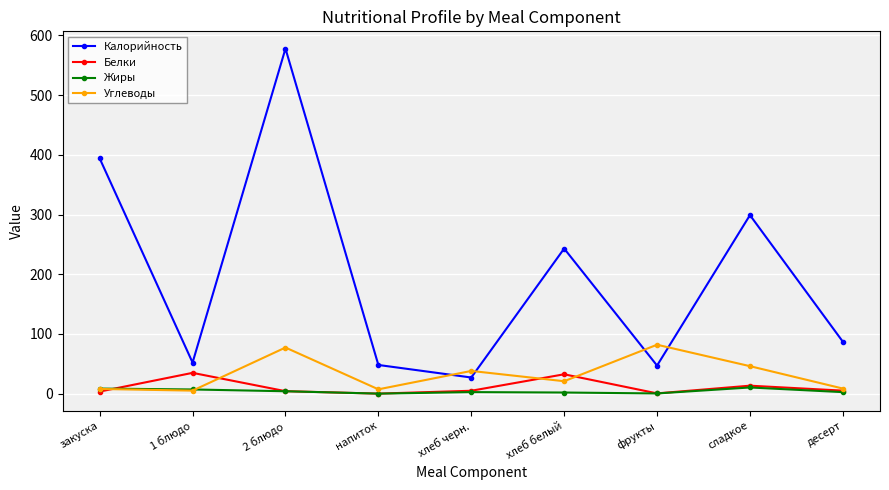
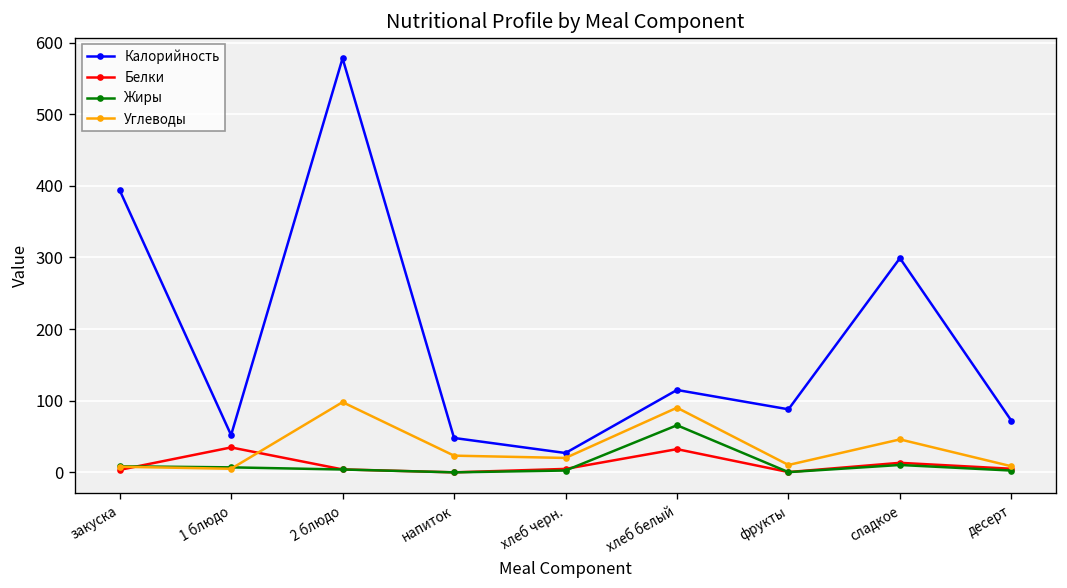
  {
    "Калорийность": {
      "закуска": 390,
      "1 блюдо": 50,
      "2 блюдо": 580,
      "напиток": 50,
      "хлеб черн.": 30,
-     "хлеб белый": 240,
-     "фрукты": 50,
+     "хлеб белый": 120,
+     "фрукты": 90,
      "сладкое": 300,
-     "десерт": 90
+     "десерт": 70
    },
    "Белки": {
      "закуска": 0,
      "1 блюдо": 30,
      "хлеб белый": 30
    },
    "Жиры": {
-     "хлеб белый": 0
+     "хлеб белый": 70
    },
    "Углеводы": {
-     "2 блюдо": 80,
-     "напиток": 10,
-     "хлеб черн.": 40,
-     "хлеб белый": 20,
-     "фрукты": 80,
+     "2 блюдо": 100,
+     "напиток": 20,
+     "хлеб черн.": 20,
+     "хлеб белый": 90,
+     "фрукты": 10,
      "сладкое": 50
    }
  }
